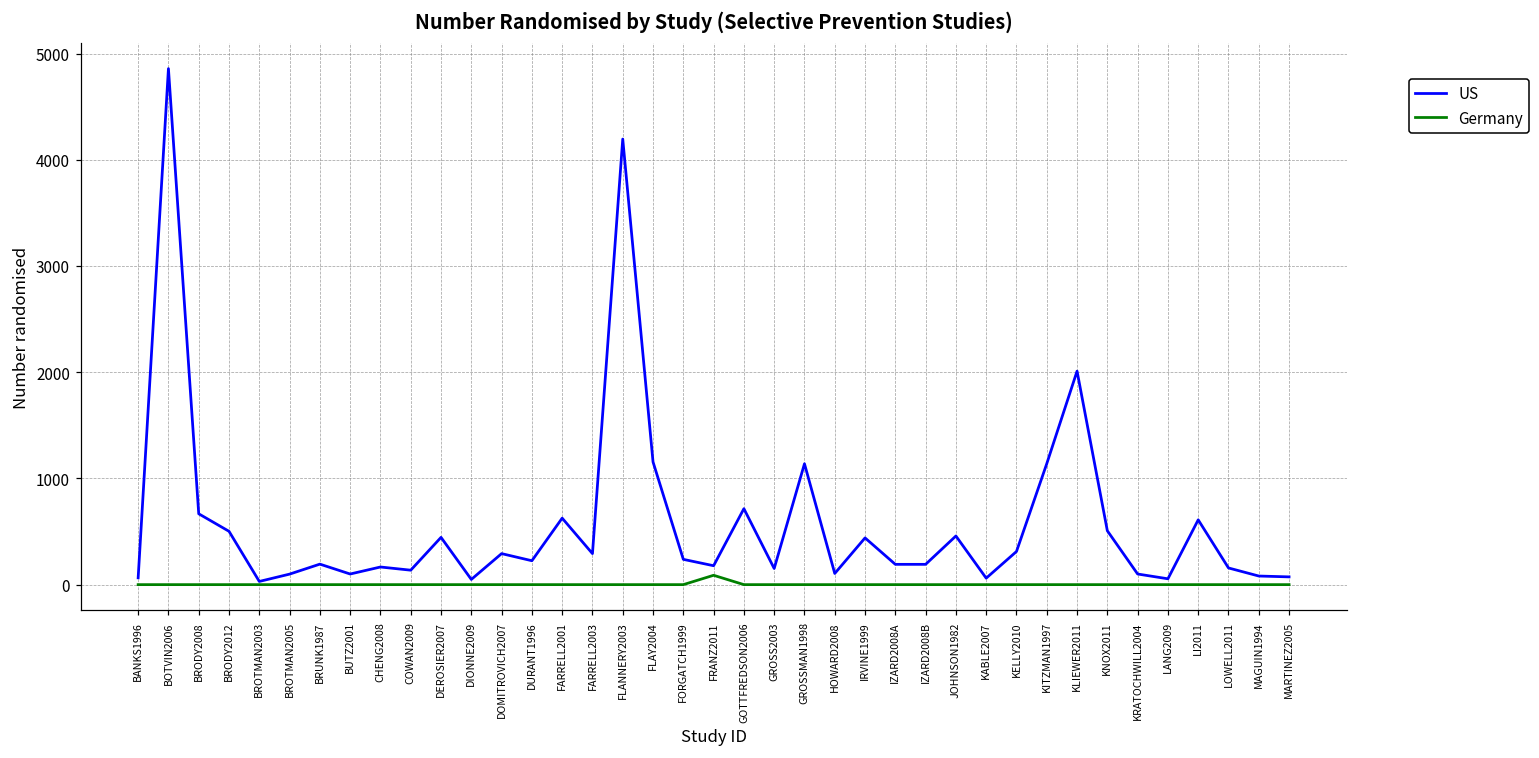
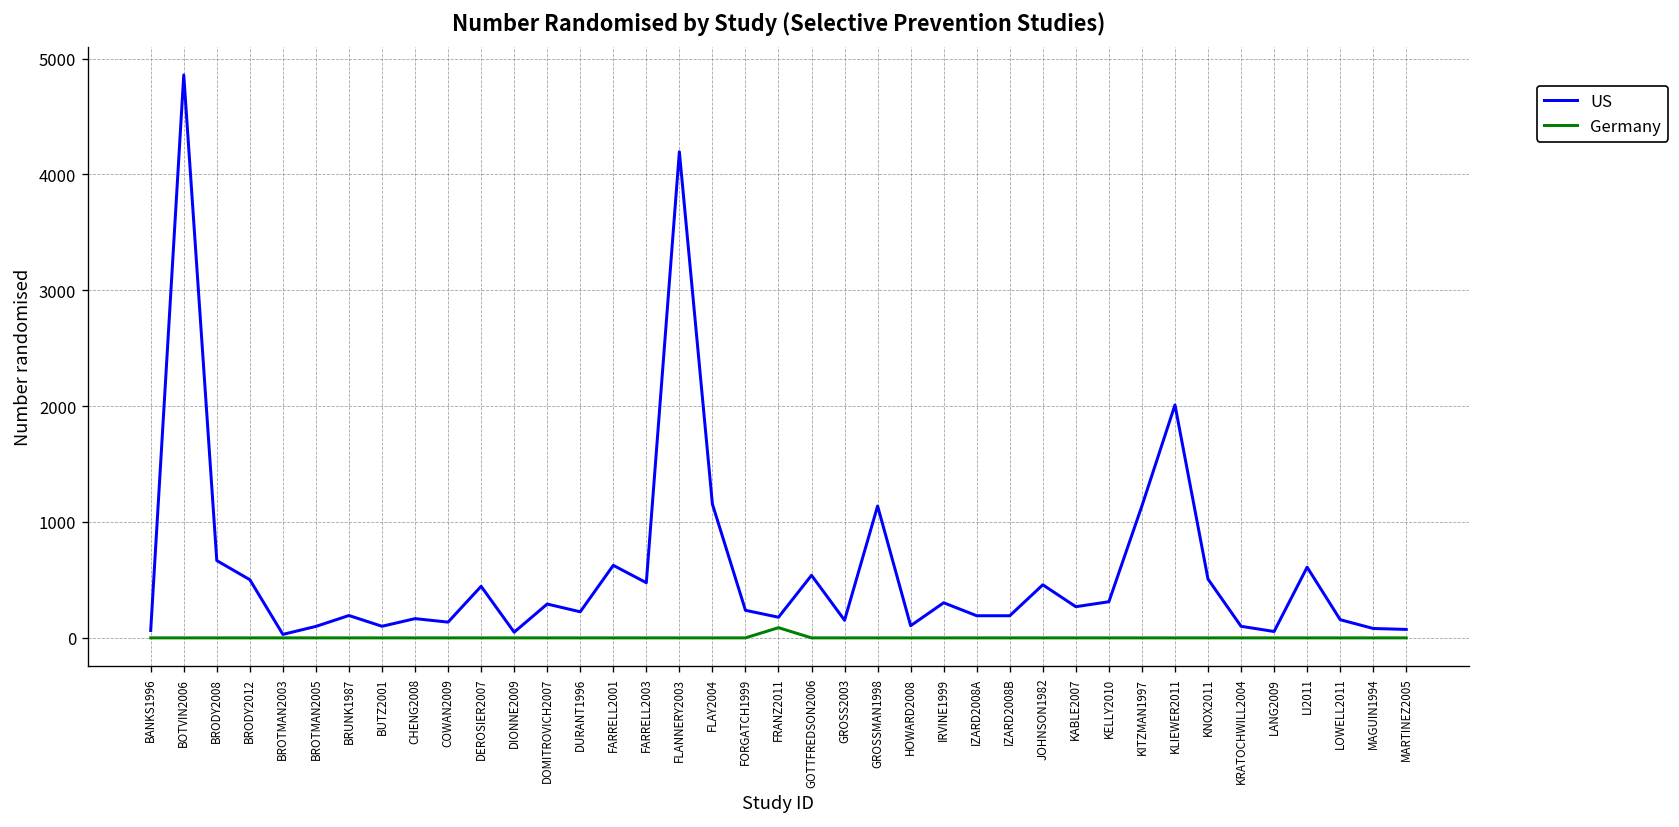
  {
    "US": {
      "BANKS1996": 100,
      "BOTVIN2006": 4900,
      "BRODY2008": 700,
      "BRODY2012": 500,
      "BROTMAN2003": 0,
      "BROTMAN2005": 100,
      "BRUNK1987": 200,
      "BUTZ2001": 100,
      "CHENG2008": 200,
      "COWAN2009": 100,
      "DEROSIER2007": 400,
      "DIONNE2009": 0,
      "DOMITROVICH2007": 300,
      "DURANT1996": 200,
      "FARRELL2001": 600,
-     "FARRELL2003": 300,
+     "FARRELL2003": 500,
      "FLANNERY2003": 4200,
      "FLAY2004": 1200,
      "FORGATCH1999": 200,
      "FRANZ2011": 200,
-     "GOTTFREDSON2006": 700,
+     "GOTTFREDSON2006": 500,
      "GROSS2003": 200,
      "GROSSMAN1998": 1100,
      "HOWARD2008": 100,
-     "IRVINE1999": 400,
+     "IRVINE1999": 300,
      "IZARD2008A": 200,
      "IZARD2008B": 200,
      "JOHNSON1982": 500,
-     "KABLE2007": 100,
+     "KABLE2007": 300,
      "KELLY2010": 300,
      "KITZMAN1997": 1100,
      "KLIEWER2011": 2000,
      "KNOX2011": 500,
      "KRATOCHWILL2004": 100,
      "LANG2009": 100,
      "LI2011": 600,
      "LOWELL2011": 200,
      "MAGUIN1994": 100,
      "MARTINEZ2005": 100
    },
    "Germany": {
      "BANKS1996": 0,
      "BOTVIN2006": 0,
      "BRODY2008": 0,
      "BRODY2012": 0,
      "BROTMAN2003": 0,
      "BROTMAN2005": 0,
      "BRUNK1987": 0,
      "BUTZ2001": 0,
      "CHENG2008": 0,
      "COWAN2009": 0,
      "DEROSIER2007": 0,
      "DIONNE2009": 0,
      "DOMITROVICH2007": 0,
      "DURANT1996": 0,
      "FARRELL2001": 0,
      "FARRELL2003": 0,
      "FLANNERY2003": 0,
      "FLAY2004": 0,
      "FORGATCH1999": 0,
      "FRANZ2011": 100,
      "GOTTFREDSON2006": 0,
      "GROSS2003": 0,
      "GROSSMAN1998": 0,
      "HOWARD2008": 0,
      "IRVINE1999": 0,
      "IZARD2008A": 0,
      "IZARD2008B": 0,
      "JOHNSON1982": 0,
      "KABLE2007": 0,
      "KELLY2010": 0,
      "KITZMAN1997": 0,
      "KLIEWER2011": 0,
      "KNOX2011": 0,
      "KRATOCHWILL2004": 0,
      "LANG2009": 0,
      "LI2011": 0,
      "LOWELL2011": 0,
      "MAGUIN1994": 0,
      "MARTINEZ2005": 0
    }
  }
